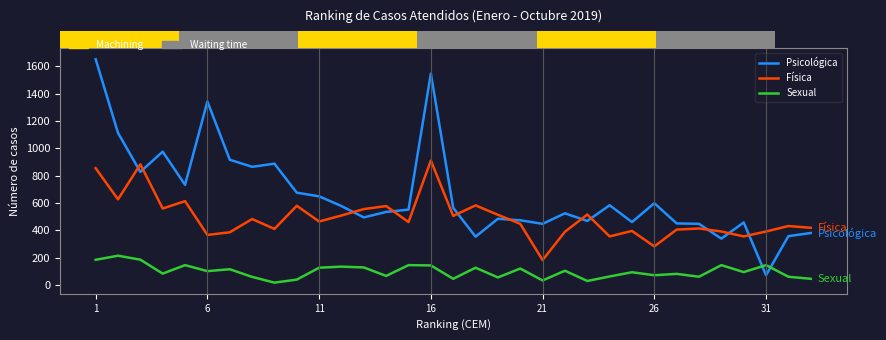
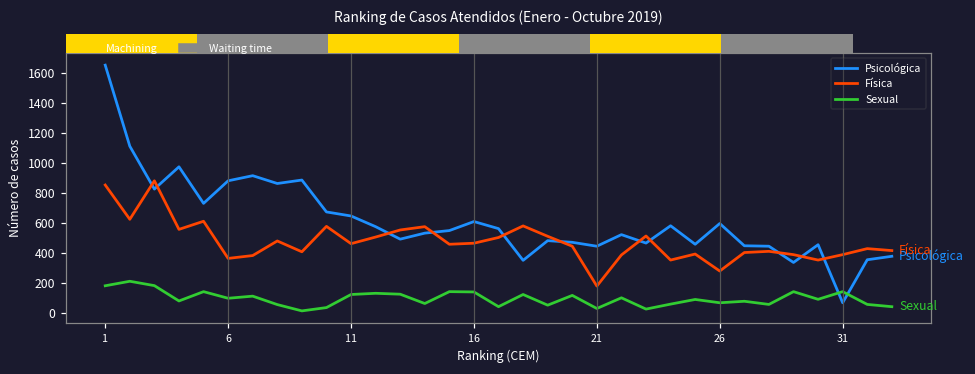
  {
    "Psicológica": {
      "1": 1650,
-     "6": 1340,
+     "6": 880,
      "11": 650,
-     "16": 1550,
+     "16": 610,
      "21": 450,
      "26": 600,
      "31": 70
    },
    "Física": {
      "1": 850,
      "6": 370,
      "11": 460,
-     "16": 910,
+     "16": 470,
      "21": 180,
      "26": 280,
      "31": 390
    },
    "Sexual": {
      "1": 180,
      "6": 100,
      "11": 130,
      "16": 140,
      "21": 30,
      "26": 70,
      "31": 150
    }
  }
